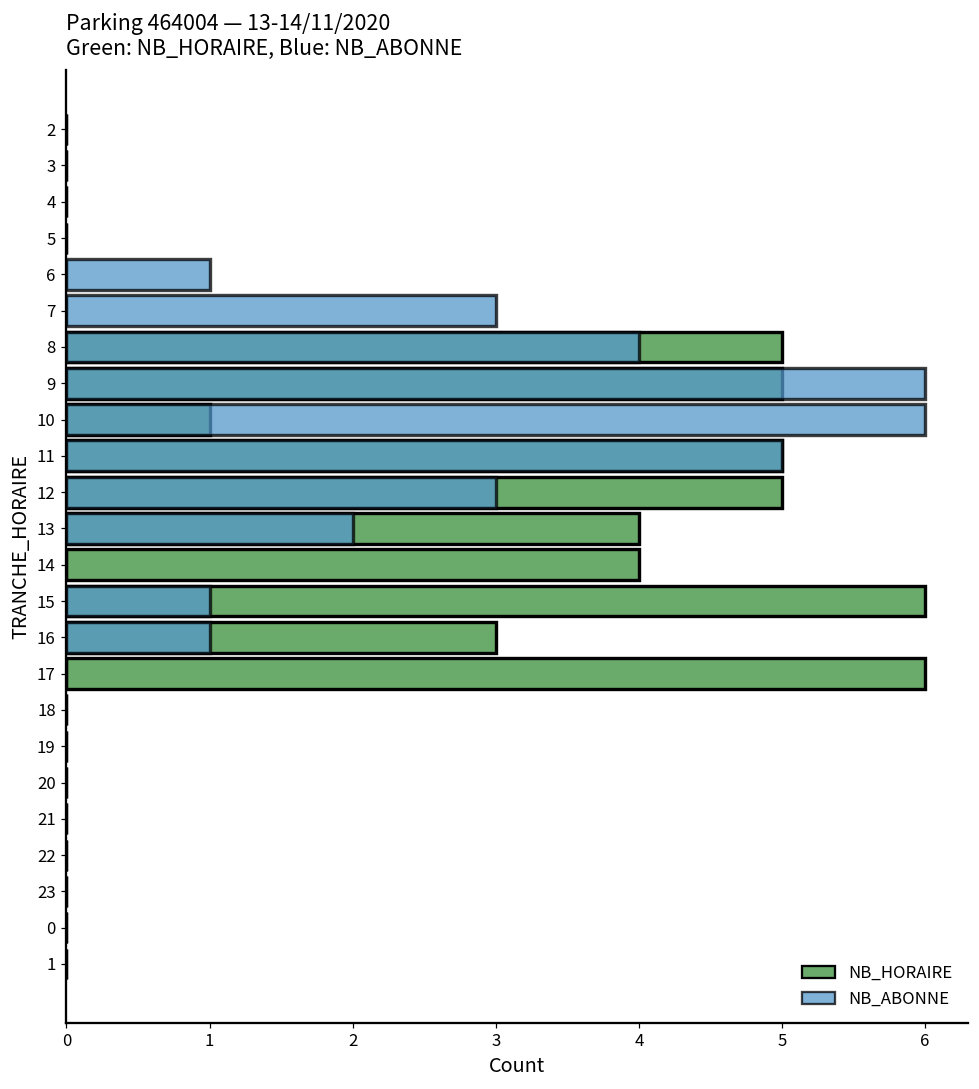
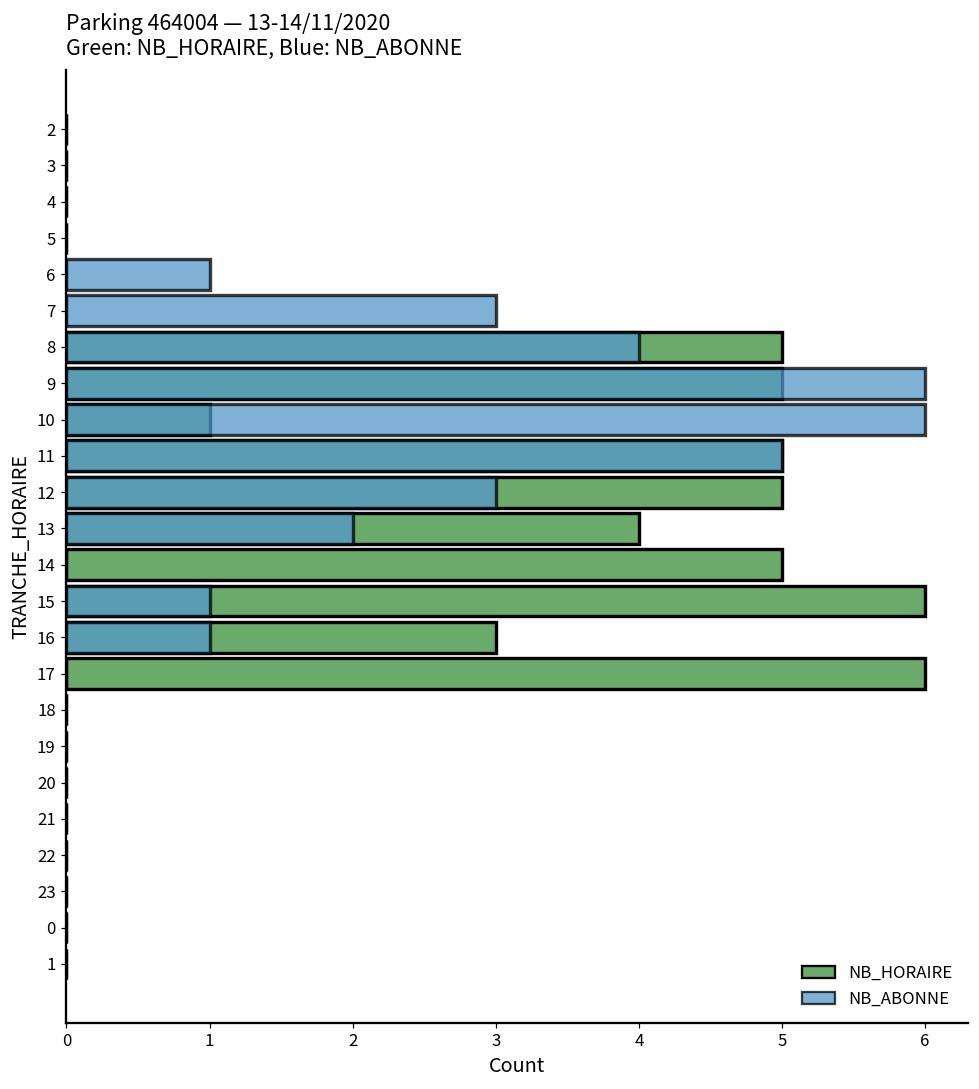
  {
    "NB_HORAIRE": {
      "2": 0,
      "3": 0,
      "4": 0,
      "5": 0,
      "6": 0,
      "7": 0,
      "8": 5,
      "11": 5,
      "12": 5,
      "13": 4,
-     "14": 4,
+     "14": 5,
      "15": 6,
      "16": 3,
      "17": 6,
      "18": 0,
      "19": 0,
      "20": 0,
      "21": 0,
      "22": 0,
      "23": 0,
      "0": 0,
      "1": 0
    },
    "NB_ABONNE": {
      "2": 0,
      "3": 0,
      "4": 0,
      "5": 0,
      "6": 1,
      "7": 3,
      "9": 6,
      "10": 6,
      "11": 5,
      "14": 0,
      "17": 0,
      "18": 0,
      "19": 0,
      "20": 0,
      "21": 0,
      "22": 0,
      "23": 0,
      "0": 0,
      "1": 0
    }
  }
